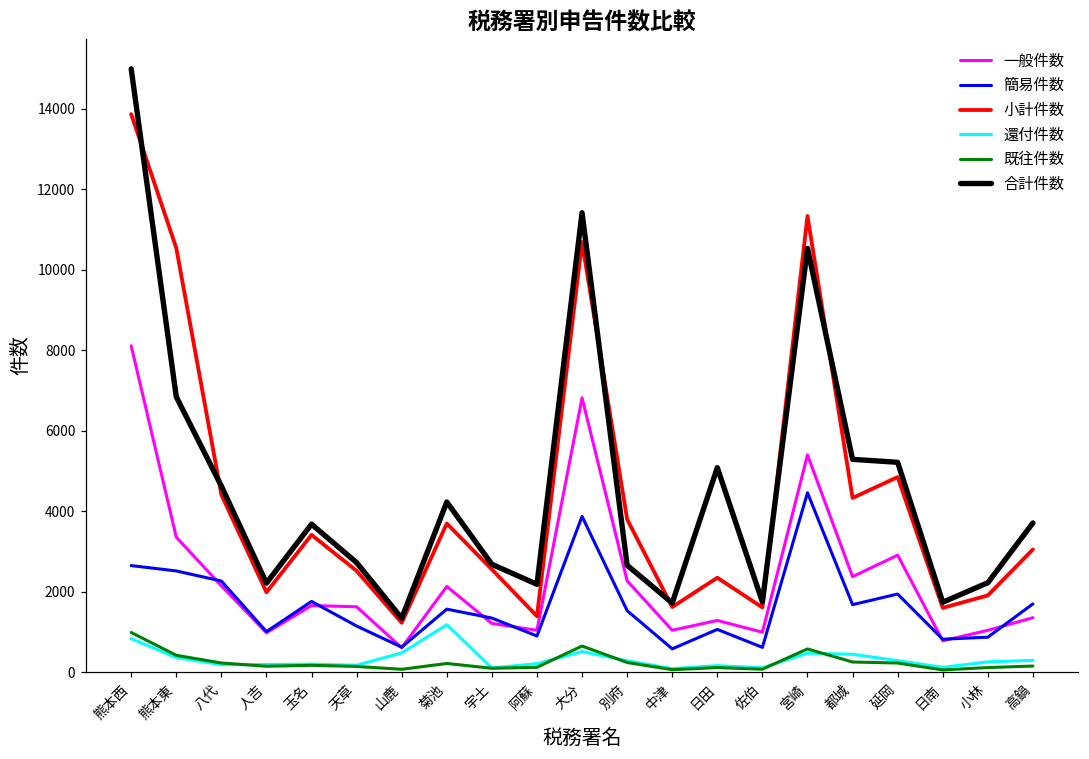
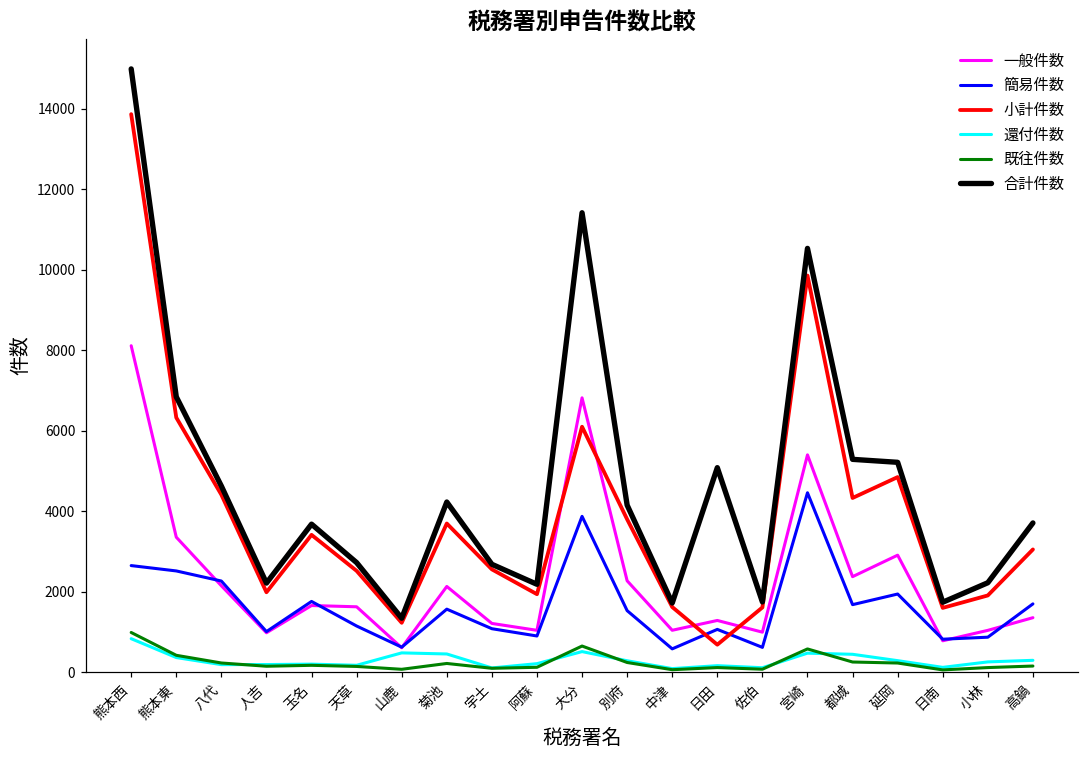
  {
    "一般件数": {
      "熊本西": 8100,
      "熊本東": 3400,
      "八代": 2100,
      "玉名": 1700,
      "天草": 1600,
      "菊池": 2100,
      "宇土": 1200,
      "阿蘇": 1000,
      "大分": 6800,
      "別府": 2300,
      "中津": 1000,
      "日田": 1300,
      "佐伯": 1000,
      "宮崎": 5400,
      "都城": 2400,
      "延岡": 2900,
      "小林": 1000,
      "高鍋": 1400
    },
    "簡易件数": {
      "熊本西": 2600,
      "熊本東": 2500,
      "八代": 2300,
      "玉名": 1800,
      "天草": 1100,
      "菊池": 1600,
-     "宇土": 1300,
+     "宇土": 1100,
      "阿蘇": 900,
      "大分": 3900,
      "別府": 1500,
      "中津": 600,
      "日田": 1100,
      "佐伯": 600,
      "宮崎": 4500,
      "都城": 1700,
      "延岡": 1900,
      "小林": 900,
      "高鍋": 1700
    },
    "小計件数": {
      "熊本西": 13900,
-     "熊本東": 10500,
+     "熊本東": 6300,
      "八代": 4400,
      "人吉": 2000,
      "玉名": 3400,
      "天草": 2500,
      "山鹿": 1200,
      "菊池": 3700,
      "宇土": 2600,
-     "阿蘇": 1400,
-     "大分": 10700,
+     "阿蘇": 1900,
+     "大分": 6100,
      "別府": 3800,
      "中津": 1600,
-     "日田": 2300,
+     "日田": 700,
      "佐伯": 1600,
-     "宮崎": 11300,
+     "宮崎": 9900,
      "都城": 4300,
      "延岡": 4800,
      "日南": 1600,
      "小林": 1900,
      "高鍋": 3000
    },
    "還付件数": {
      "熊本西": 800,
      "山鹿": 500,
-     "菊池": 1200,
+     "菊池": 500,
      "阿蘇": 200,
      "大分": 500,
      "宮崎": 500,
      "都城": 400,
      "小林": 300,
      "高鍋": 300
    },
    "既往件数": {
      "熊本西": 1000,
      "山鹿": 100,
      "菊池": 200,
      "阿蘇": 100,
      "大分": 600,
      "宮崎": 600,
      "都城": 300,
      "小林": 100,
      "高鍋": 200
    },
    "合計件数": {
      "熊本西": 15000,
      "熊本東": 6800,
      "八代": 4600,
      "人吉": 2200,
      "玉名": 3700,
      "天草": 2700,
      "山鹿": 1300,
      "菊池": 4200,
      "宇土": 2700,
      "阿蘇": 2200,
      "大分": 11400,
-     "別府": 2700,
+     "別府": 4200,
      "中津": 1700,
      "日田": 5100,
      "佐伯": 1700,
      "宮崎": 10500,
      "都城": 5300,
      "延岡": 5200,
      "日南": 1700,
      "小林": 2200,
      "高鍋": 3700
    }
  }
